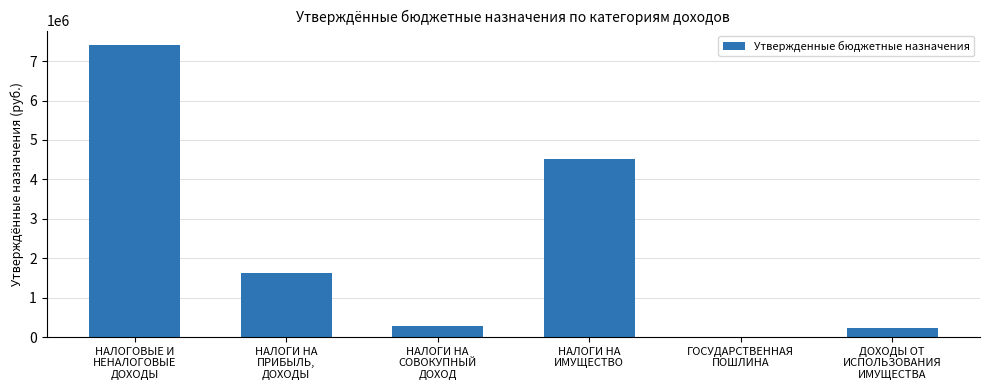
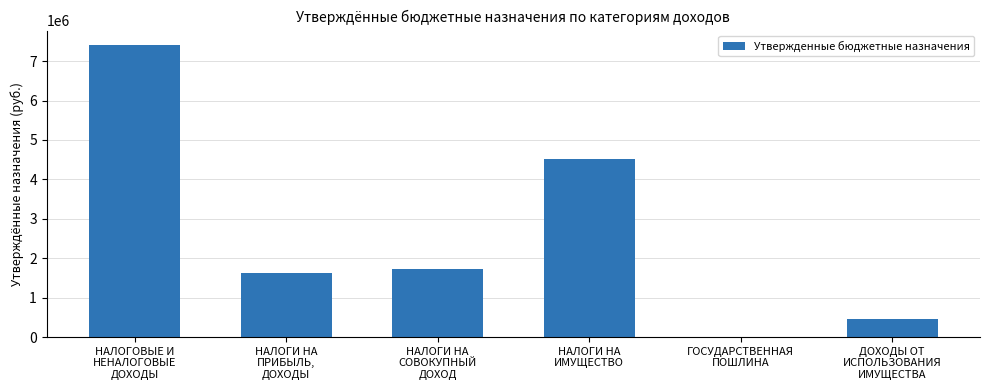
  {
    "НАЛОГОВЫЕ И НЕНАЛОГОВЫЕ ДОХОДЫ": 7400000,
    "НАЛОГИ НА ПРИБЫЛЬ, ДОХОДЫ": 1600000,
-   "НАЛОГИ НА СОВОКУПНЫЙ ДОХОД": 300000,
+   "НАЛОГИ НА СОВОКУПНЫЙ ДОХОД": 1700000,
    "НАЛОГИ НА ИМУЩЕСТВО": 4500000,
-   "ДОХОДЫ ОТ ИСПОЛЬЗОВАНИЯ ИМУЩЕСТВА": 200000
+   "ДОХОДЫ ОТ ИСПОЛЬЗОВАНИЯ ИМУЩЕСТВА": 500000
  }
